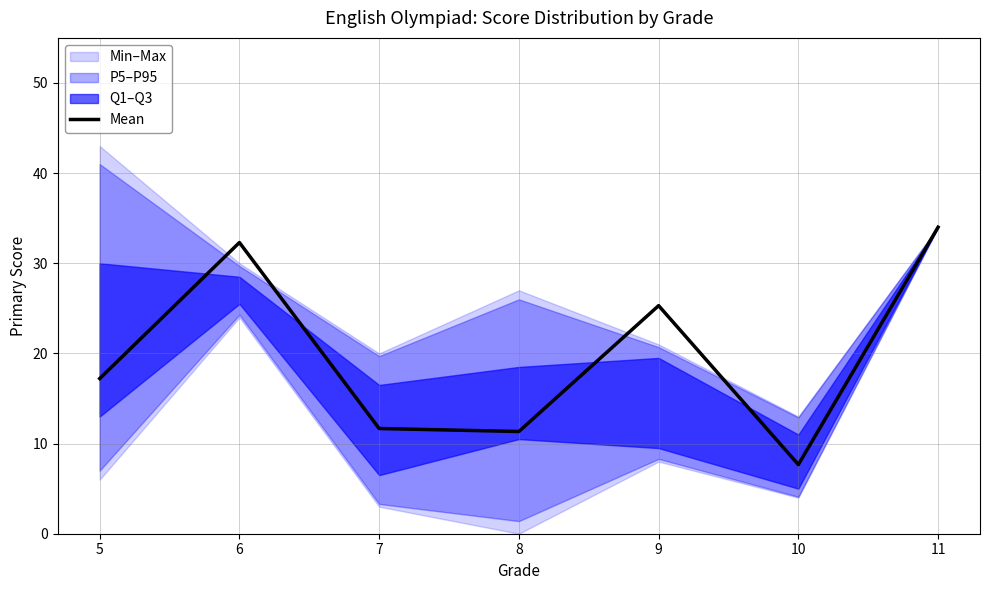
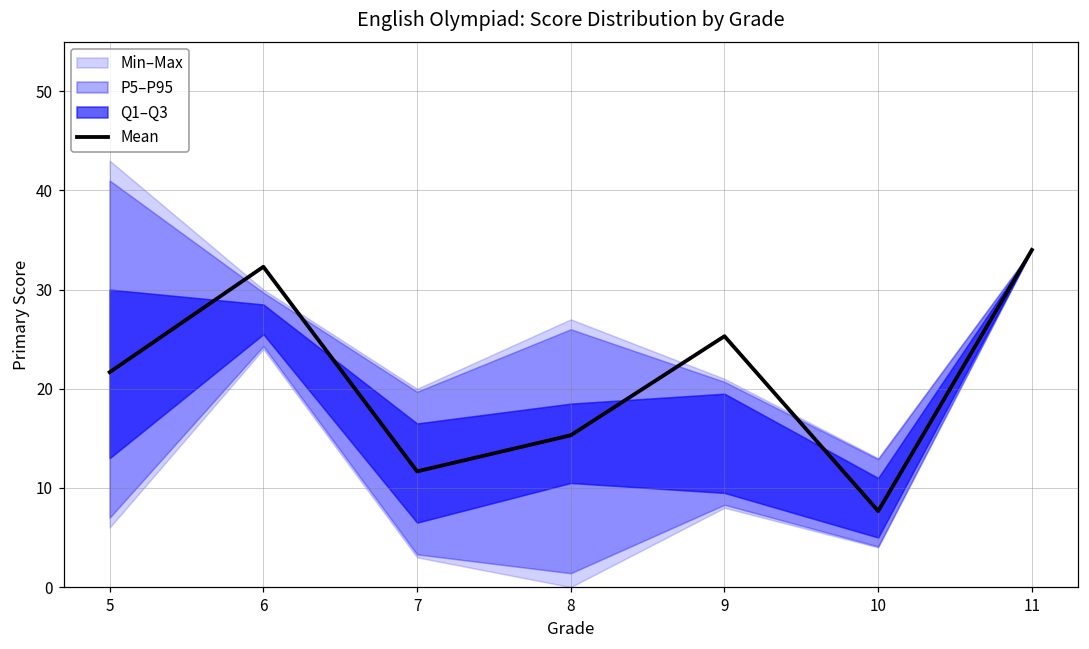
  {
    "Mean": {
-     "5": 17,
+     "5": 22,
      "6": 32,
      "7": 12,
-     "8": 11,
+     "8": 15,
      "9": 25,
      "10": 8
    }
  }
